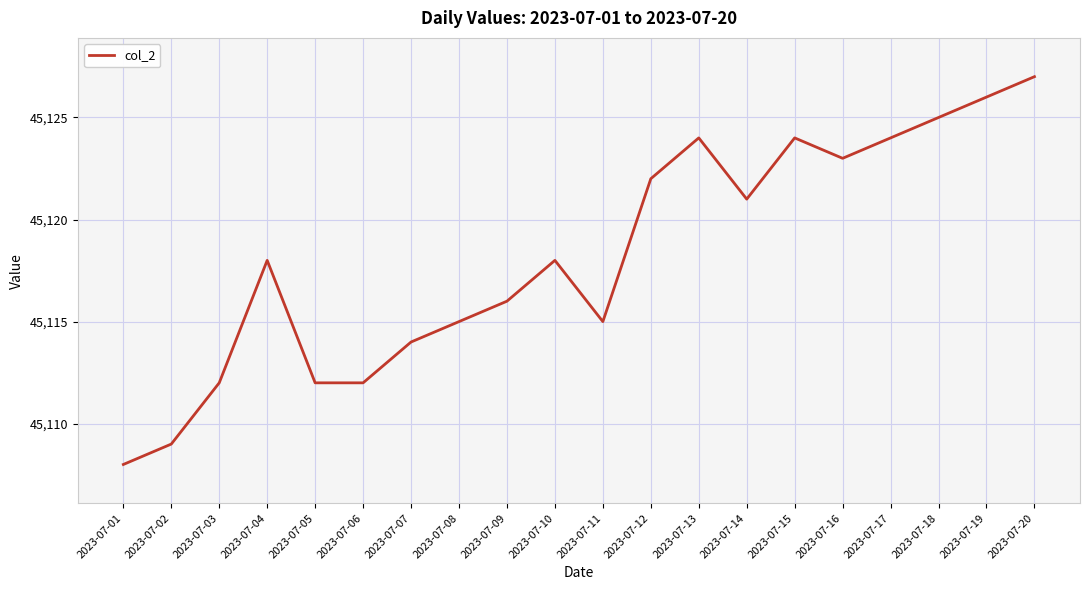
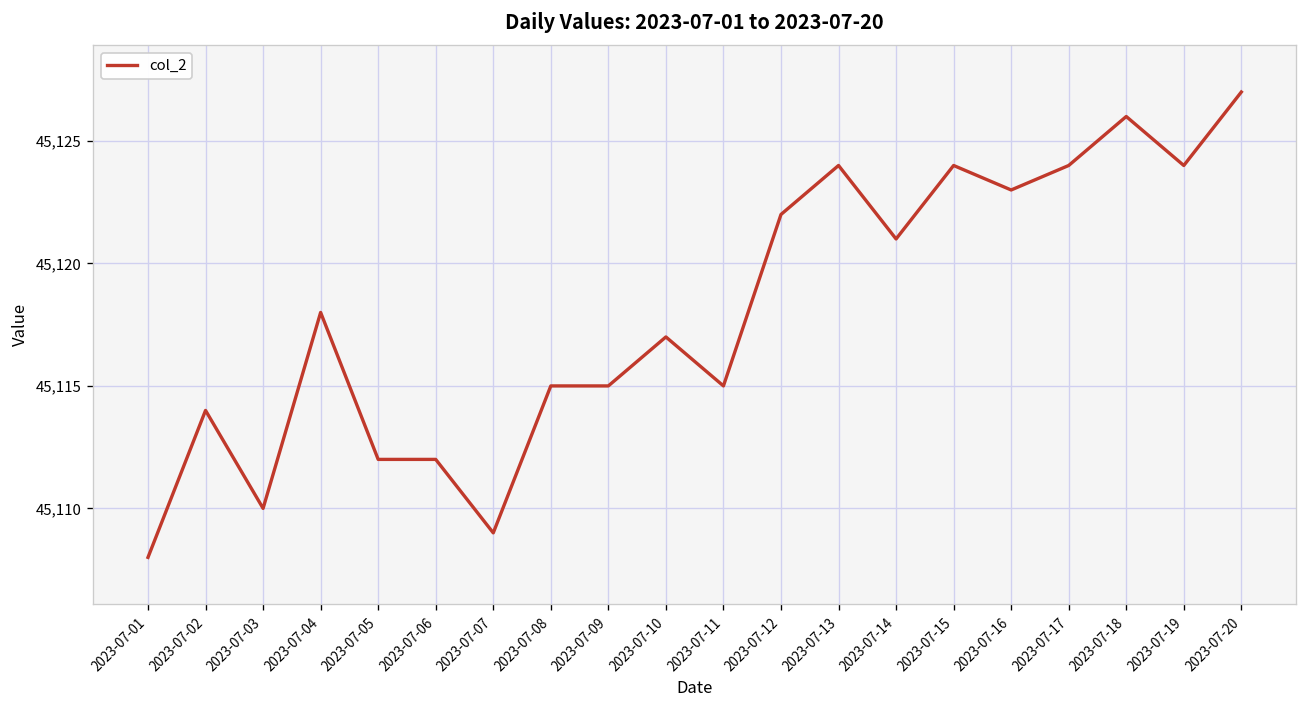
  {
    "2023-07-01": "45,108",
-   "2023-07-02": "45,109",
-   "2023-07-03": "45,112",
+   "2023-07-02": "45,114",
+   "2023-07-03": "45,110",
    "2023-07-04": "45,118",
    "2023-07-05": "45,112",
    "2023-07-06": "45,112",
-   "2023-07-07": "45,114",
+   "2023-07-07": "45,109",
    "2023-07-08": "45,115",
-   "2023-07-09": "45,116",
-   "2023-07-10": "45,118",
+   "2023-07-09": "45,115",
+   "2023-07-10": "45,117",
    "2023-07-11": "45,115",
    "2023-07-12": "45,122",
    "2023-07-13": "45,124",
    "2023-07-14": "45,121",
    "2023-07-15": "45,124",
    "2023-07-16": "45,123",
    "2023-07-17": "45,124",
-   "2023-07-18": "45,125",
-   "2023-07-19": "45,126",
+   "2023-07-18": "45,126",
+   "2023-07-19": "45,124",
    "2023-07-20": "45,127"
  }
